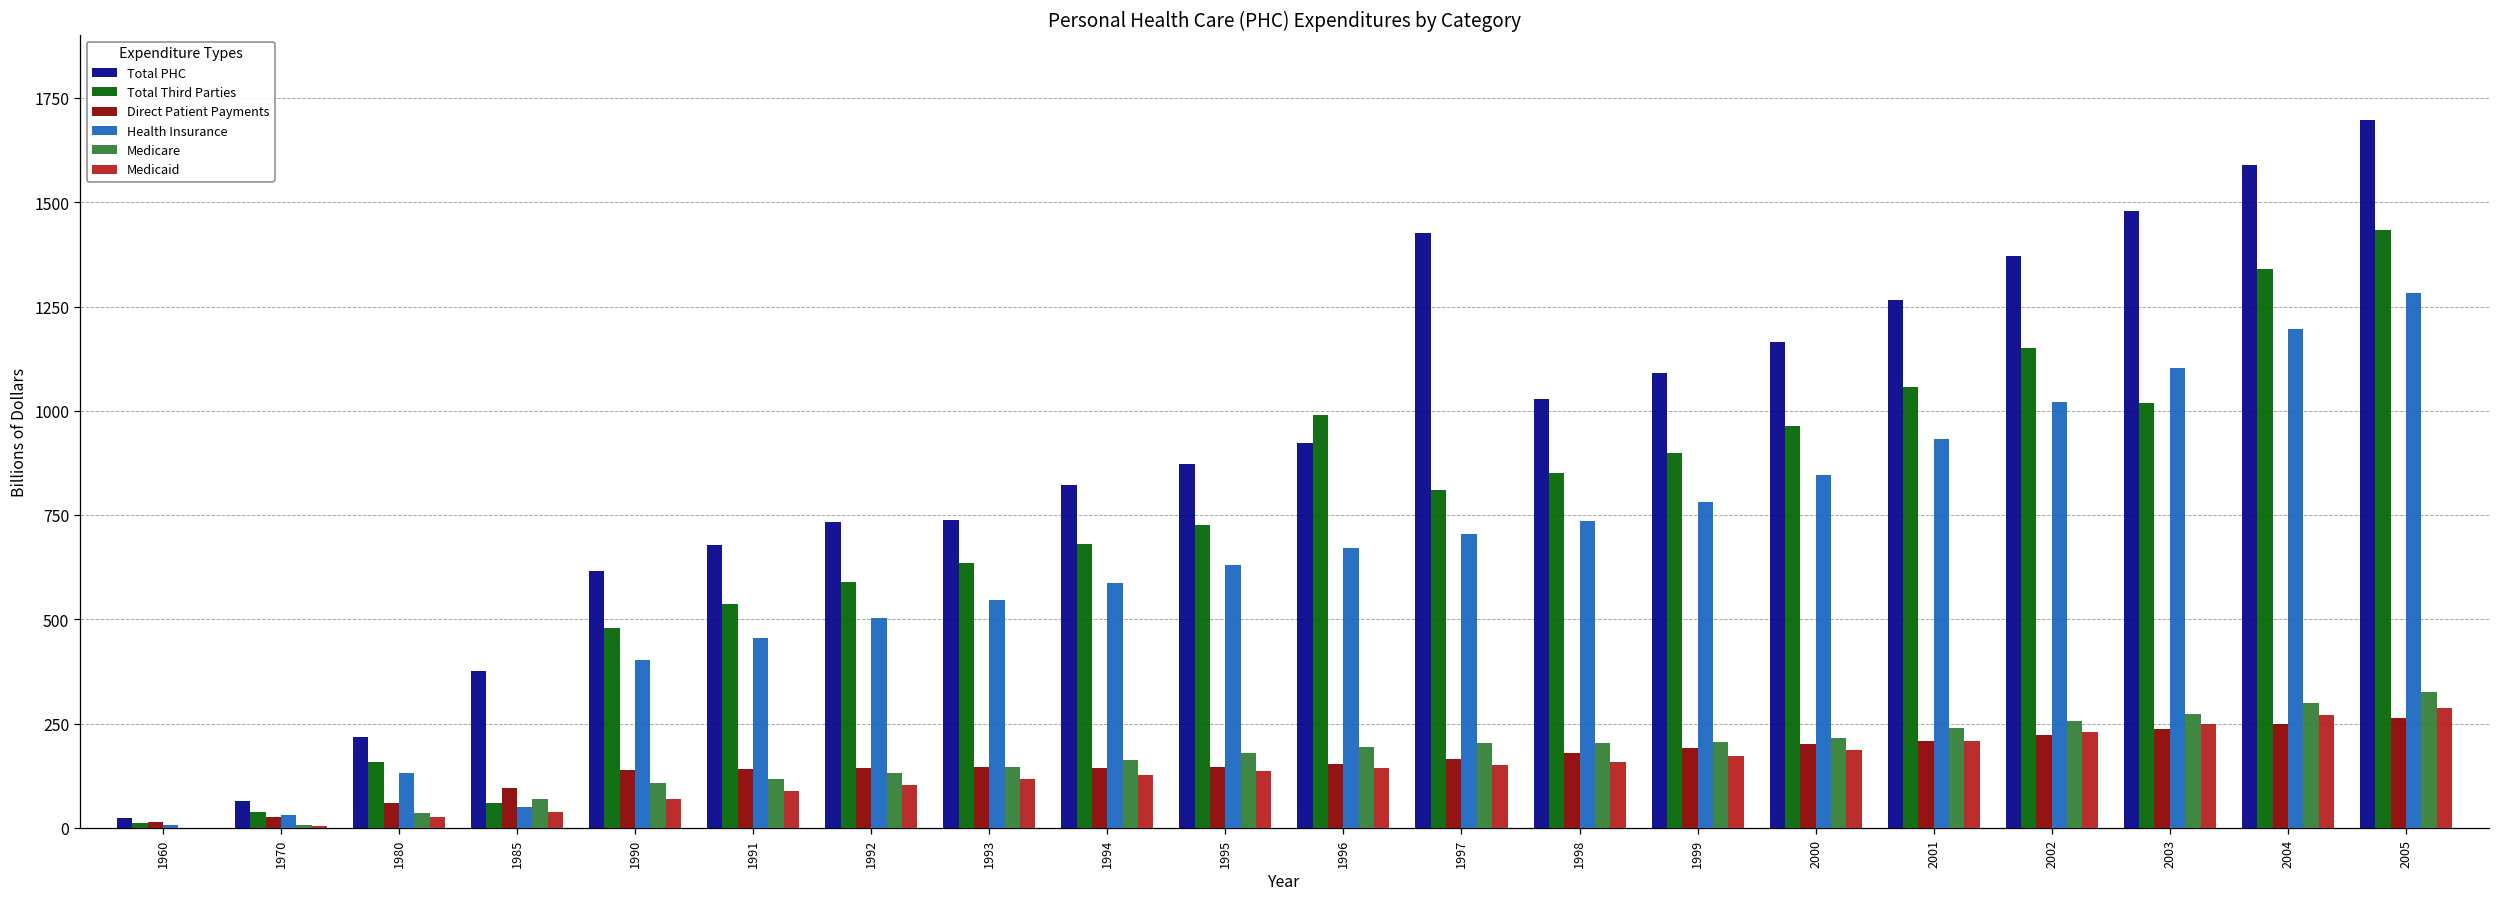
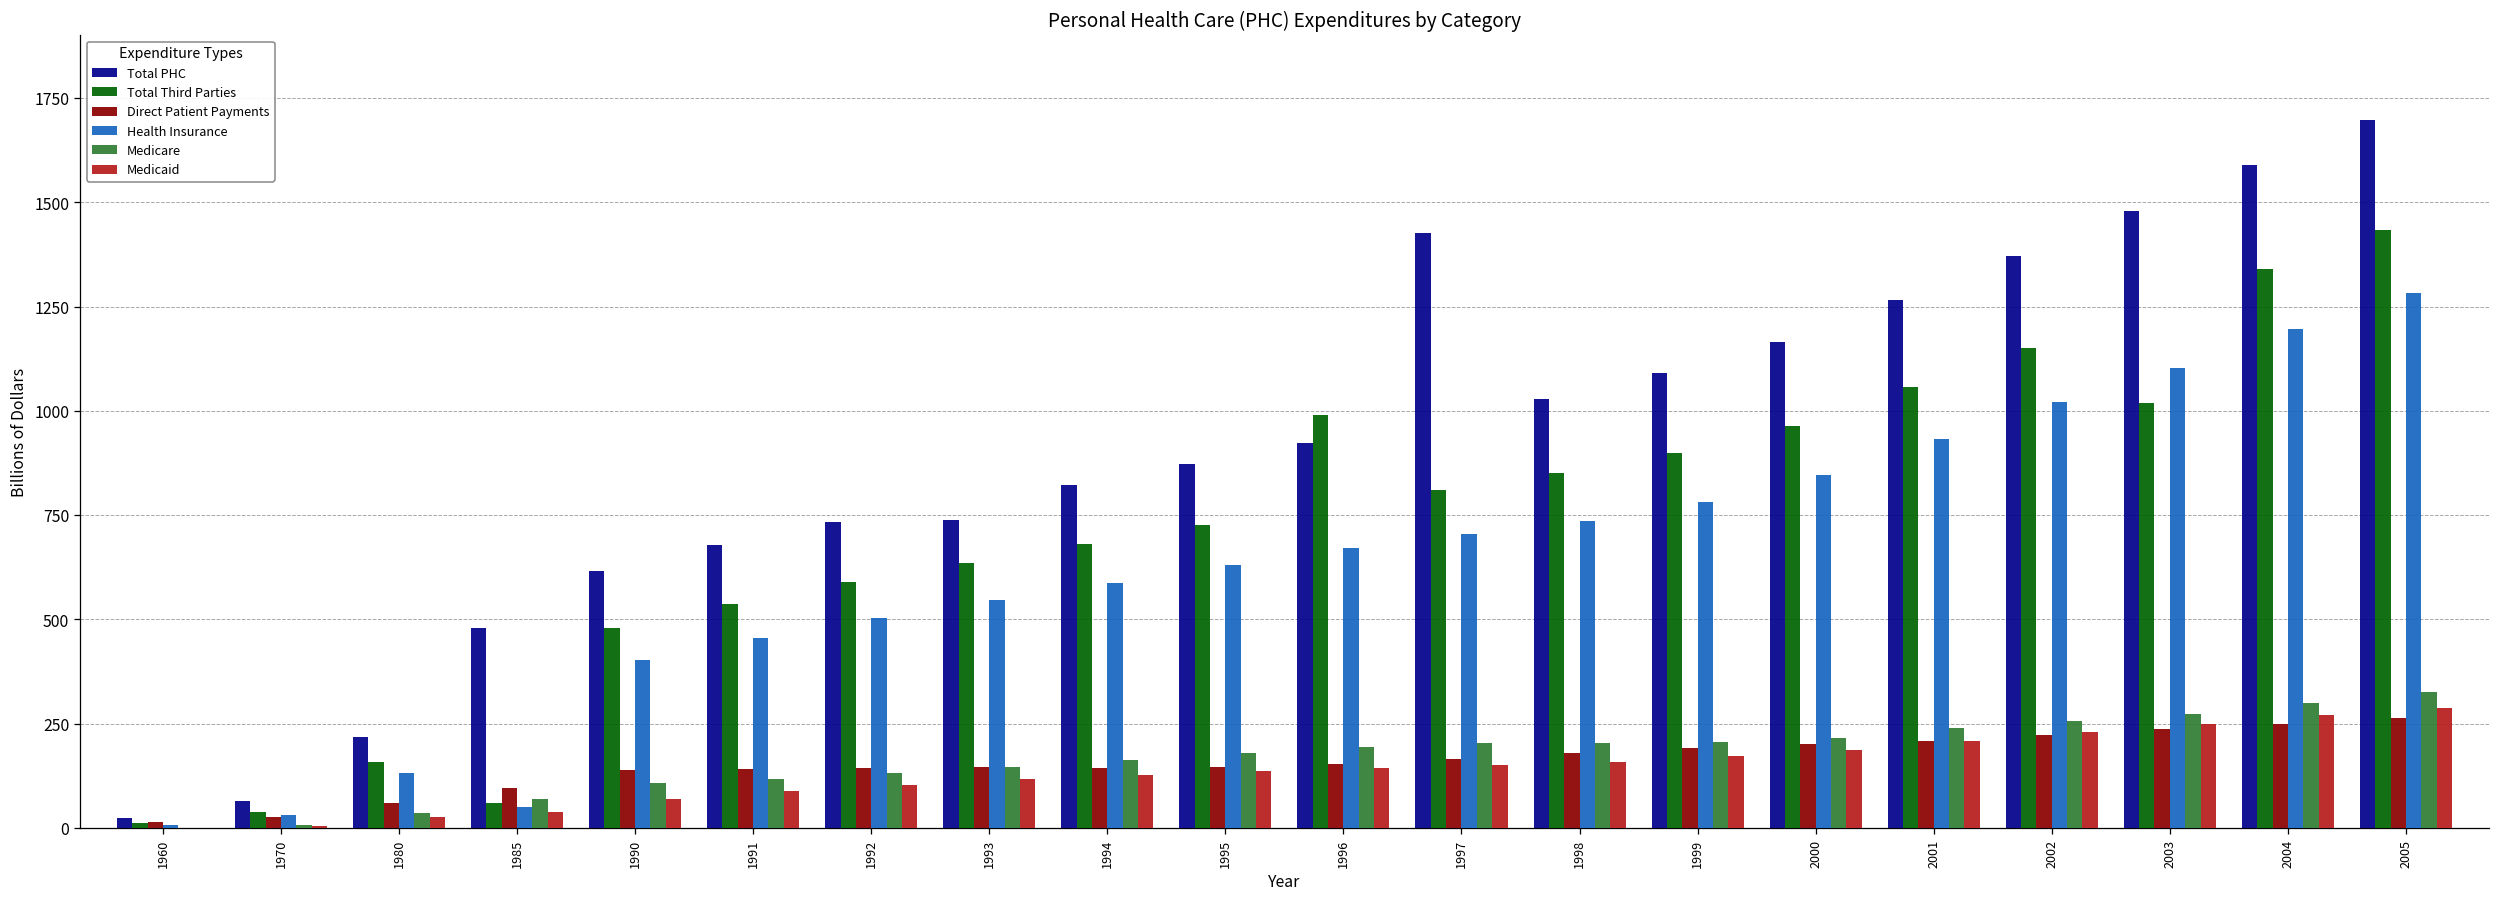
  {
    "Total PHC": {
      "1960": 20,
      "1970": 60,
      "1980": 220,
-     "1985": 380,
+     "1985": 480,
      "1990": 620,
      "1991": 680,
      "1992": 730,
      "1993": 740,
      "1994": 820,
      "1995": 870,
      "1996": 920,
      "1997": 1430,
      "1998": 1030,
      "1999": 1090,
      "2000": 1170,
      "2001": 1270,
      "2002": 1370,
      "2003": 1480,
      "2004": 1590,
      "2005": 1700
    },
    "Total Third Parties": {
      "1960": 10,
      "1970": 40,
      "1980": 160,
      "1985": 60,
      "1990": 480,
      "1991": 540,
      "1992": 590,
      "1993": 640,
      "1994": 680,
      "1995": 730,
      "1996": 990,
      "1997": 810,
      "1998": 850,
      "1999": 900,
      "2000": 960,
      "2001": 1060,
      "2002": 1150,
      "2003": 1020,
      "2004": 1340,
      "2005": 1430
    },
    "Health Insurance": {
      "1970": 30,
      "1980": 130,
      "1985": 50,
      "1990": 400,
      "1991": 460,
      "1992": 500,
      "1993": 550,
      "1994": 590,
      "1995": 630,
      "1996": 670,
      "1997": 710,
      "1998": 740,
      "1999": 780,
      "2000": 840,
      "2001": 930,
      "2002": 1020,
      "2003": 1100,
      "2004": 1200,
      "2005": 1280
    },
    "Medicare": {
      "1960": 0,
      "1970": 10,
      "1980": 40,
      "1985": 70,
      "1990": 110,
      "1991": 120,
      "1992": 130,
      "1993": 150,
      "1994": 160,
      "1995": 180,
      "1996": 190,
      "1997": 200,
      "1998": 200,
      "1999": 210,
      "2000": 220,
      "2001": 240,
      "2002": 260,
      "2003": 270,
      "2004": 300,
      "2005": 330
    }
  }
